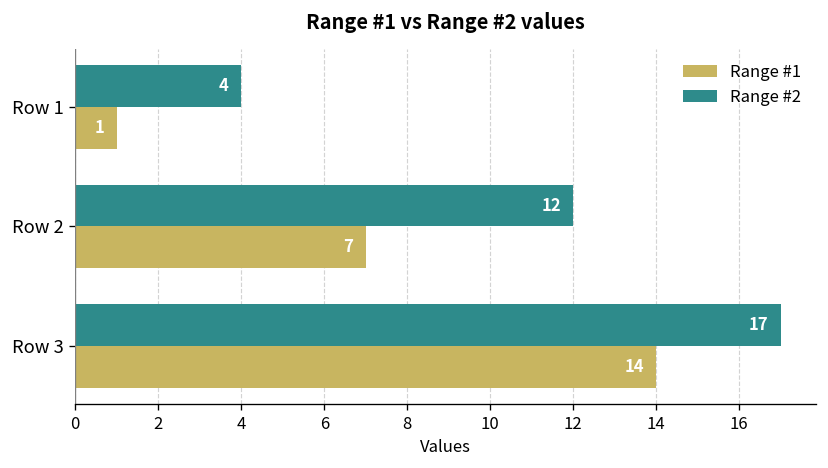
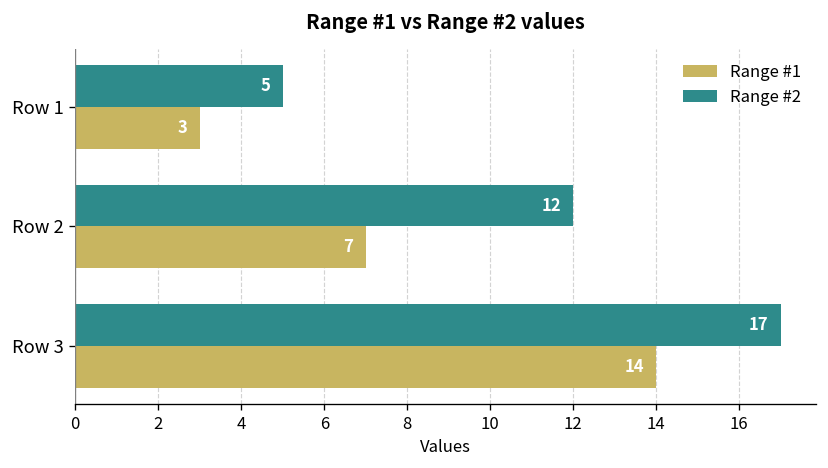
  {
    "Range #1": {
-     "Row 1": 1,
+     "Row 1": 3,
      "Row 2": 7,
      "Row 3": 14
    },
    "Range #2": {
-     "Row 1": 4,
+     "Row 1": 5,
      "Row 2": 12,
      "Row 3": 17
    }
  }
